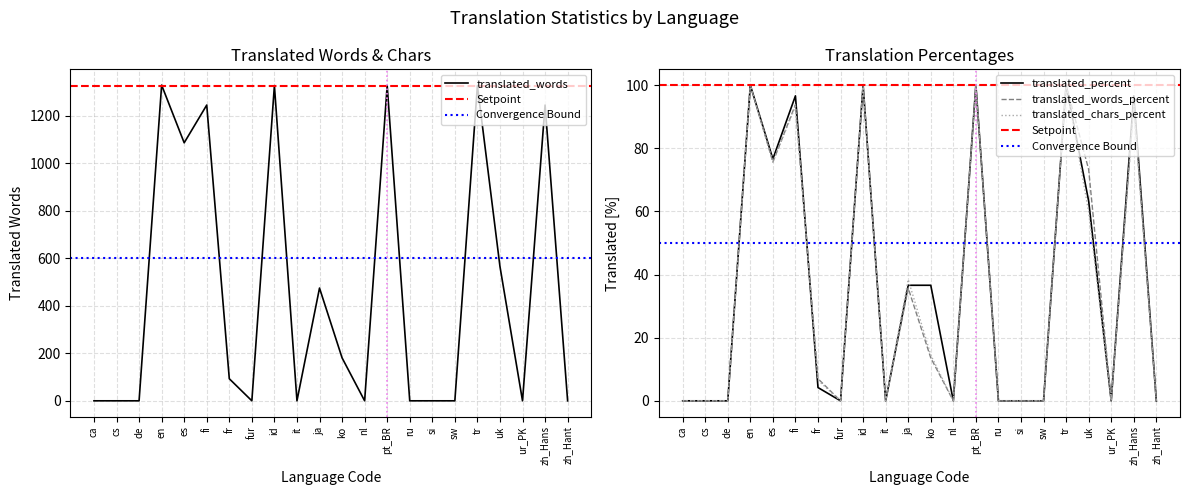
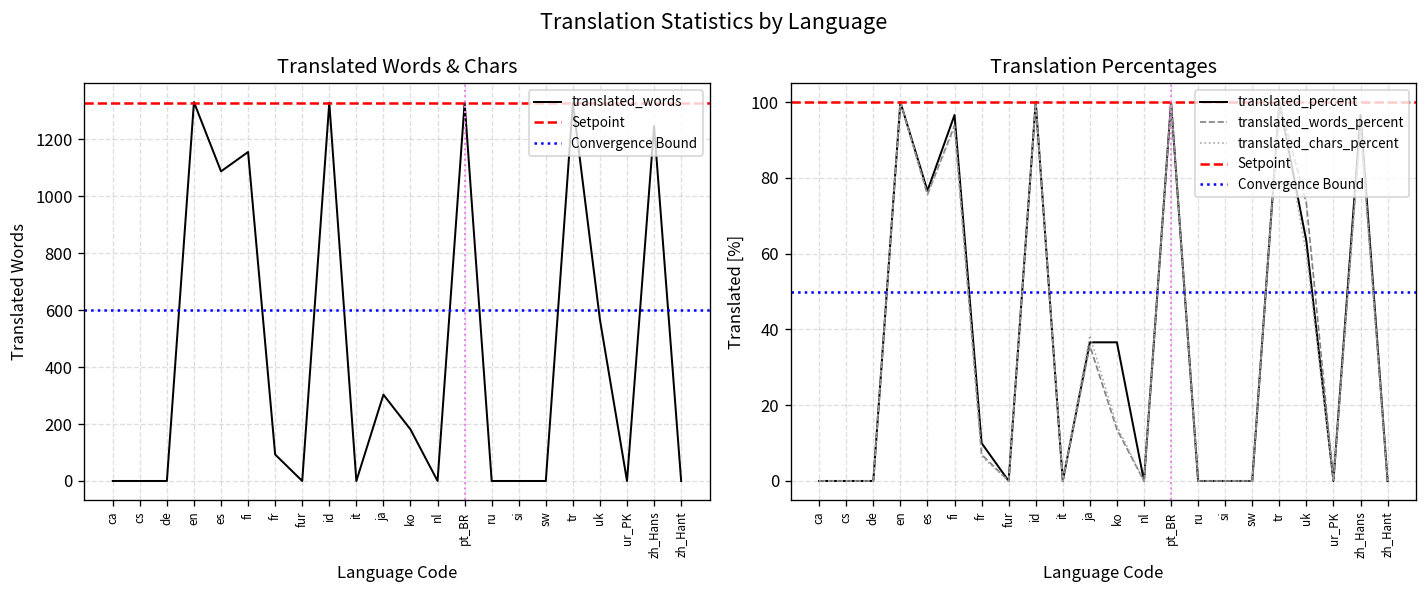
  {
    "Translated Words & Chars": {
      "ca": 0,
      "cs": 0,
      "de": 0,
      "en": 1330,
      "es": 1090,
-     "fi": 1250,
+     "fi": 1160,
      "fr": 90,
      "fur": 0,
      "id": 1330,
      "it": 0,
-     "ja": 480,
+     "ja": 300,
      "ko": 180,
      "nl": 0,
      "pt_BR": 1330,
      "ru": 0,
      "si": 0,
      "sw": 0,
      "uk": 570,
      "ur_PK": 0,
      "zh_Hant": 0
    },
    "Translation Percentages": {
      "translated_percent": {
        "es": 77,
        "fi": 97,
-       "fr": 4,
+       "fr": 10,
        "ja": 37,
        "ko": 37,
        "uk": 63
      },
      "translated_words_percent": {
        "ja": 36,
        "ko": 14,
        "uk": 73
      },
      "translated_chars_percent": {
        "ja": 38,
        "ko": 15,
        "uk": 60
      }
    }
  }
